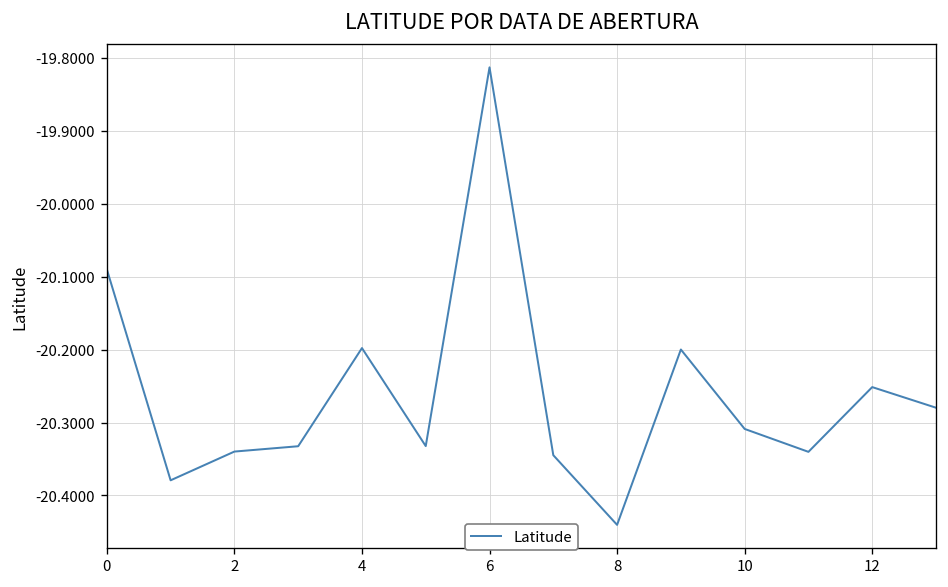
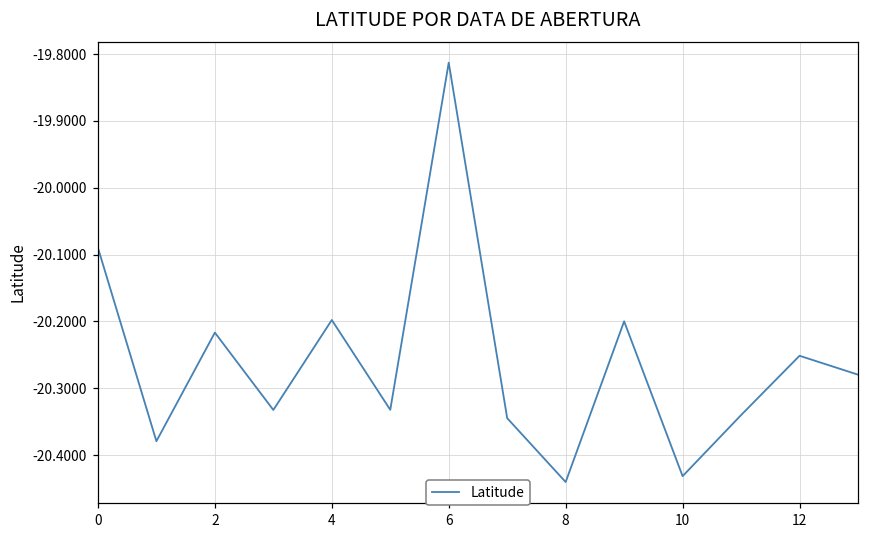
  {
    "0": -20.09,
-   "2": -20.34,
+   "2": -20.22,
    "4": -20.20,
    "6": -19.81,
    "8": -20.44,
-   "10": -20.31,
+   "10": -20.43,
    "12": -20.25
  }
